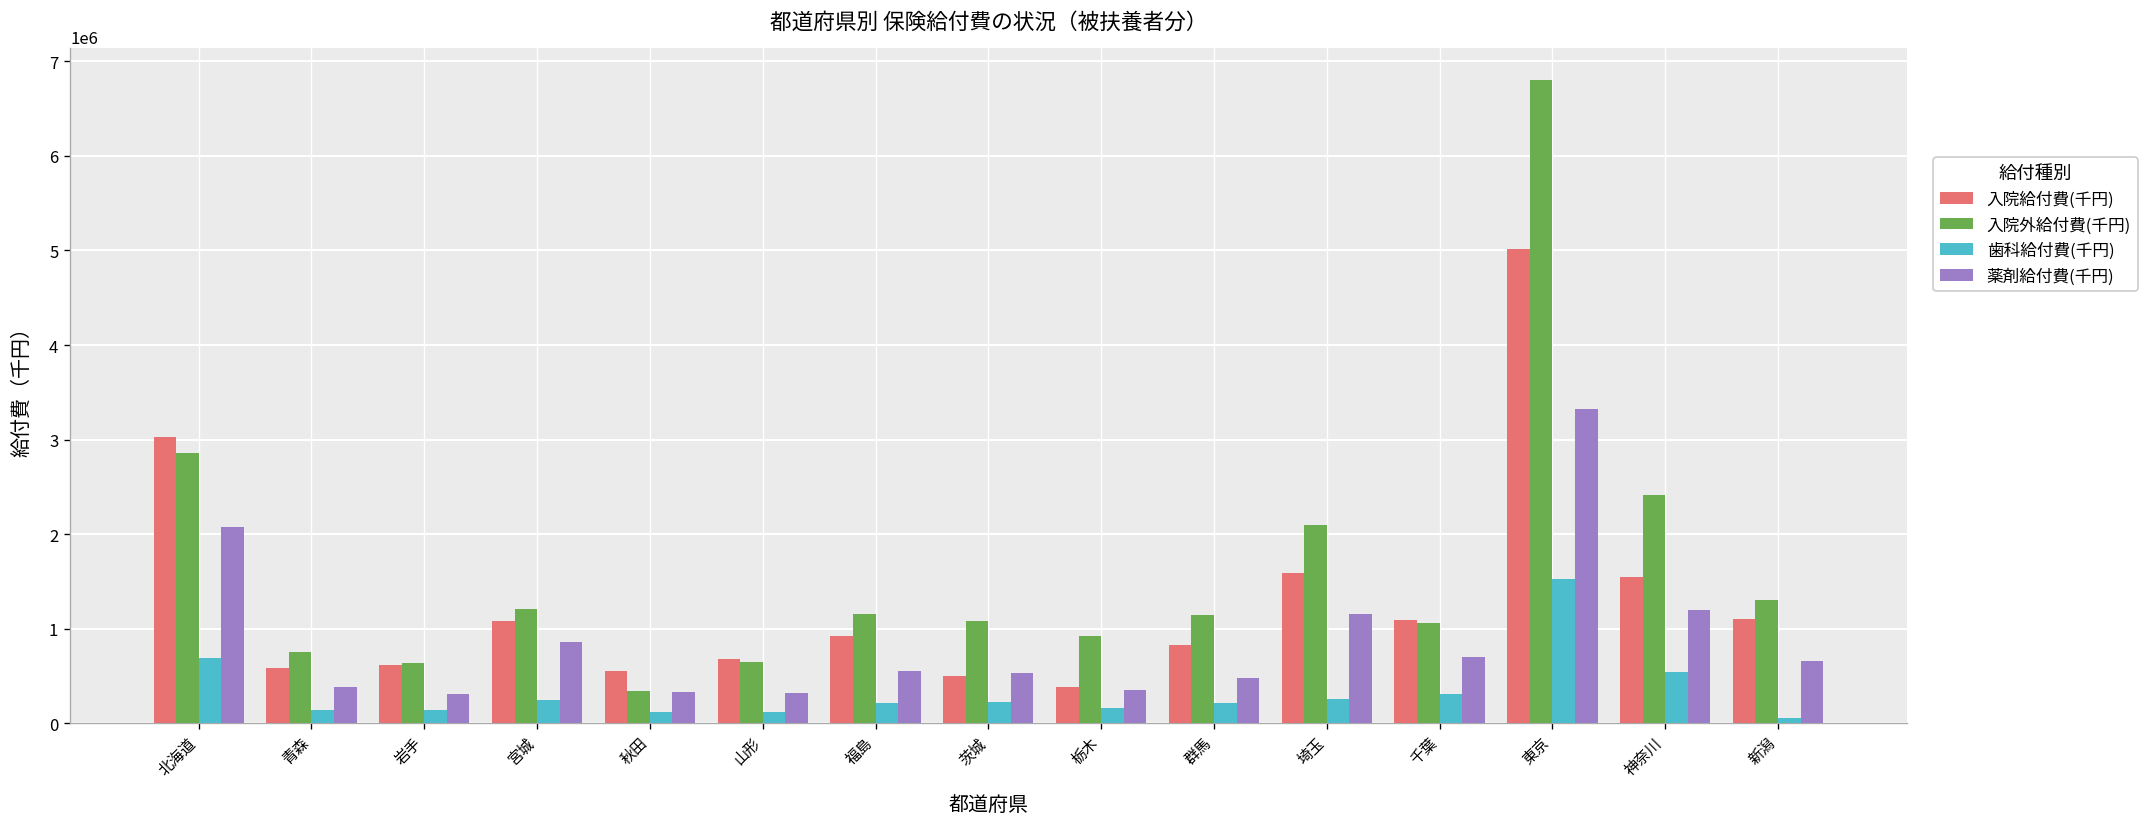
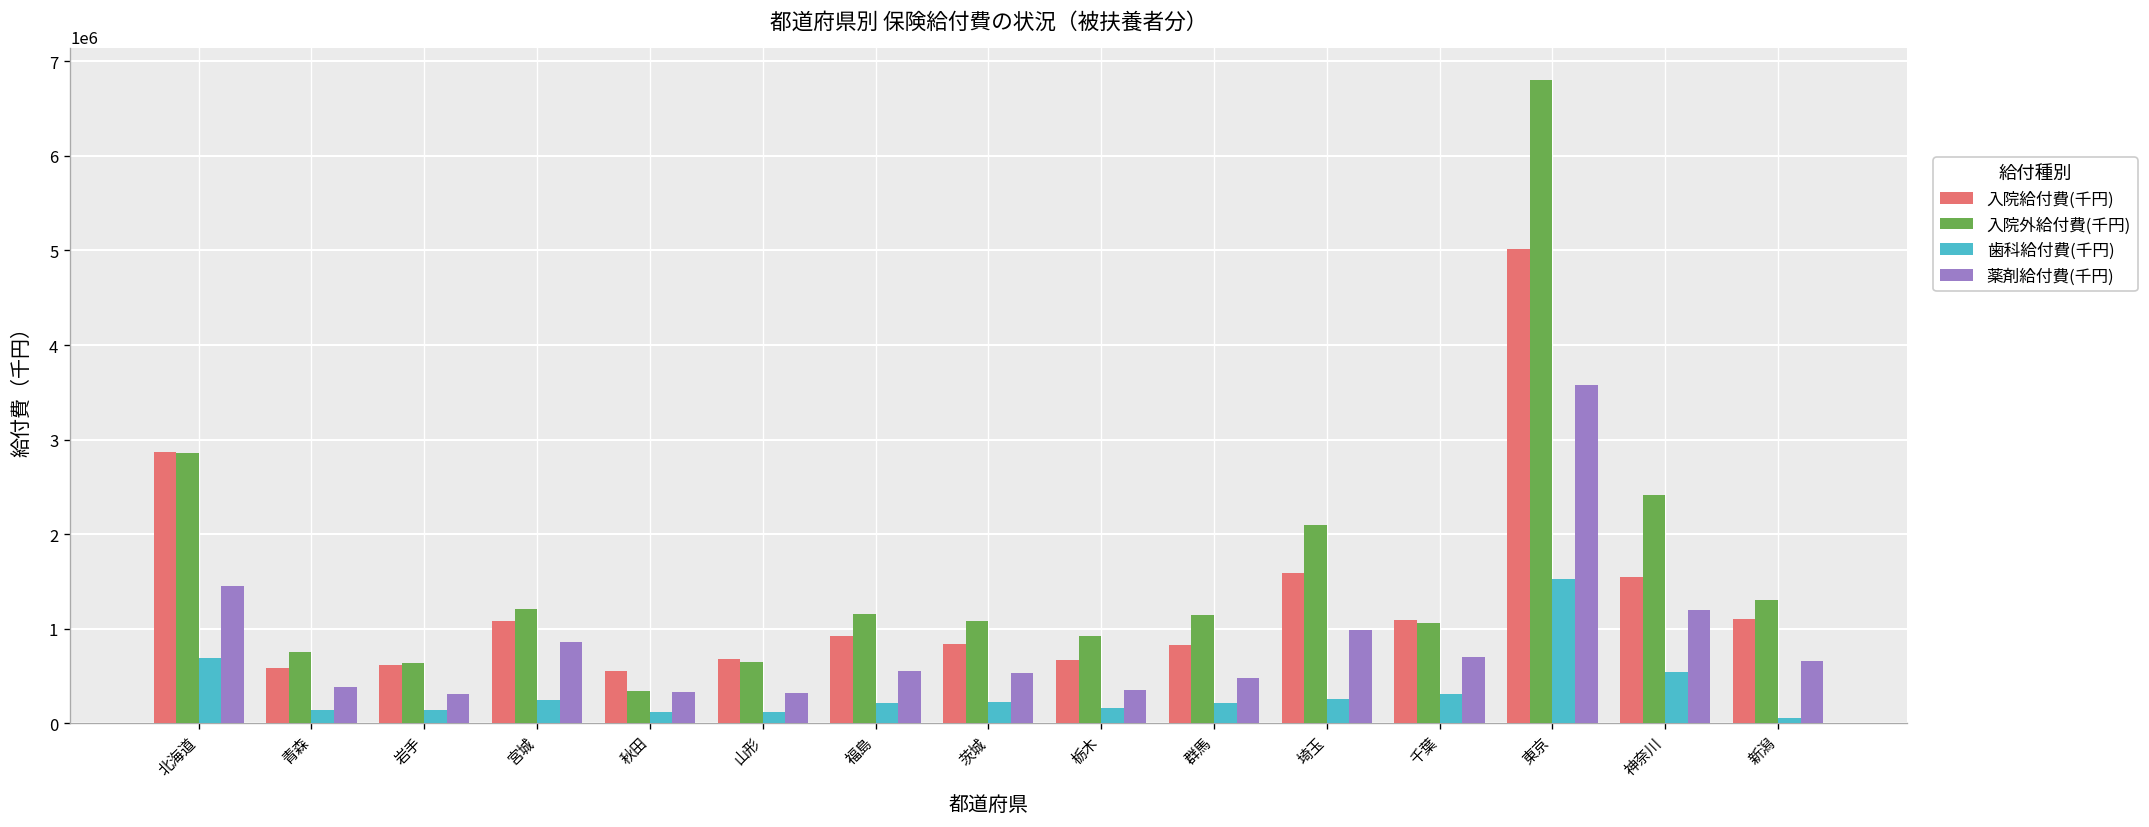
  {
    "入院給付費(千円)": {
-     "北海道": 3000000,
+     "北海道": 2900000,
      "青森": 600000,
      "岩手": 600000,
      "宮城": 1100000,
      "秋田": 600000,
      "山形": 700000,
      "福島": 900000,
-     "茨城": 500000,
-     "栃木": 400000,
+     "茨城": 800000,
+     "栃木": 700000,
      "群馬": 800000,
      "埼玉": 1600000,
      "千葉": 1100000,
      "東京": 5000000,
      "神奈川": 1500000,
      "新潟": 1100000
    },
    "入院外給付費(千円)": {
      "北海道": 2900000,
      "青森": 800000,
      "岩手": 600000,
      "宮城": 1200000,
      "秋田": 300000,
      "山形": 600000,
      "福島": 1200000,
      "茨城": 1100000,
      "栃木": 900000,
      "群馬": 1100000,
      "埼玉": 2100000,
      "千葉": 1100000,
      "東京": 6800000,
      "神奈川": 2400000,
      "新潟": 1300000
    },
    "歯科給付費(千円)": {
      "北海道": 700000,
      "青森": 100000,
      "岩手": 100000,
      "宮城": 200000,
      "秋田": 100000,
      "山形": 100000,
      "福島": 200000,
      "茨城": 200000,
      "栃木": 200000,
      "群馬": 200000,
      "埼玉": 300000,
      "千葉": 300000,
      "東京": 1500000,
      "神奈川": 500000,
      "新潟": 100000
    },
    "薬剤給付費(千円)": {
-     "北海道": 2100000,
+     "北海道": 1500000,
      "青森": 400000,
      "岩手": 300000,
      "宮城": 900000,
      "秋田": 300000,
      "山形": 300000,
      "福島": 600000,
      "茨城": 500000,
      "栃木": 400000,
      "群馬": 500000,
-     "埼玉": 1200000,
+     "埼玉": 1000000,
      "千葉": 700000,
-     "東京": 3300000,
+     "東京": 3600000,
      "神奈川": 1200000,
      "新潟": 700000
    }
  }
